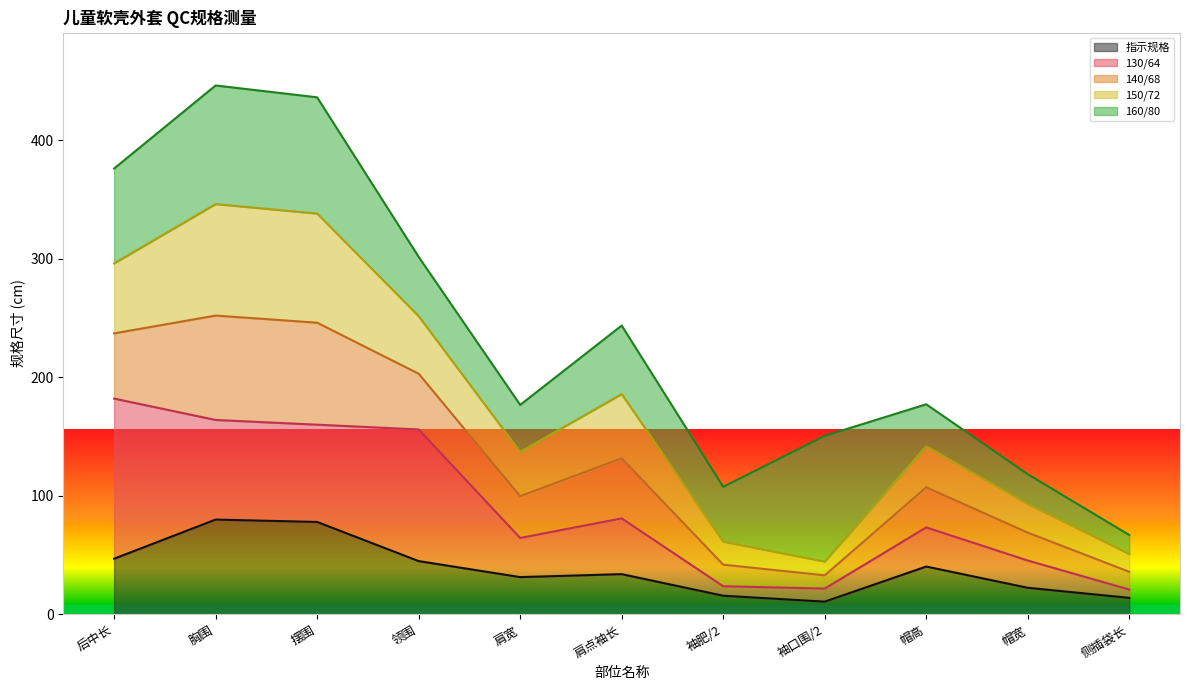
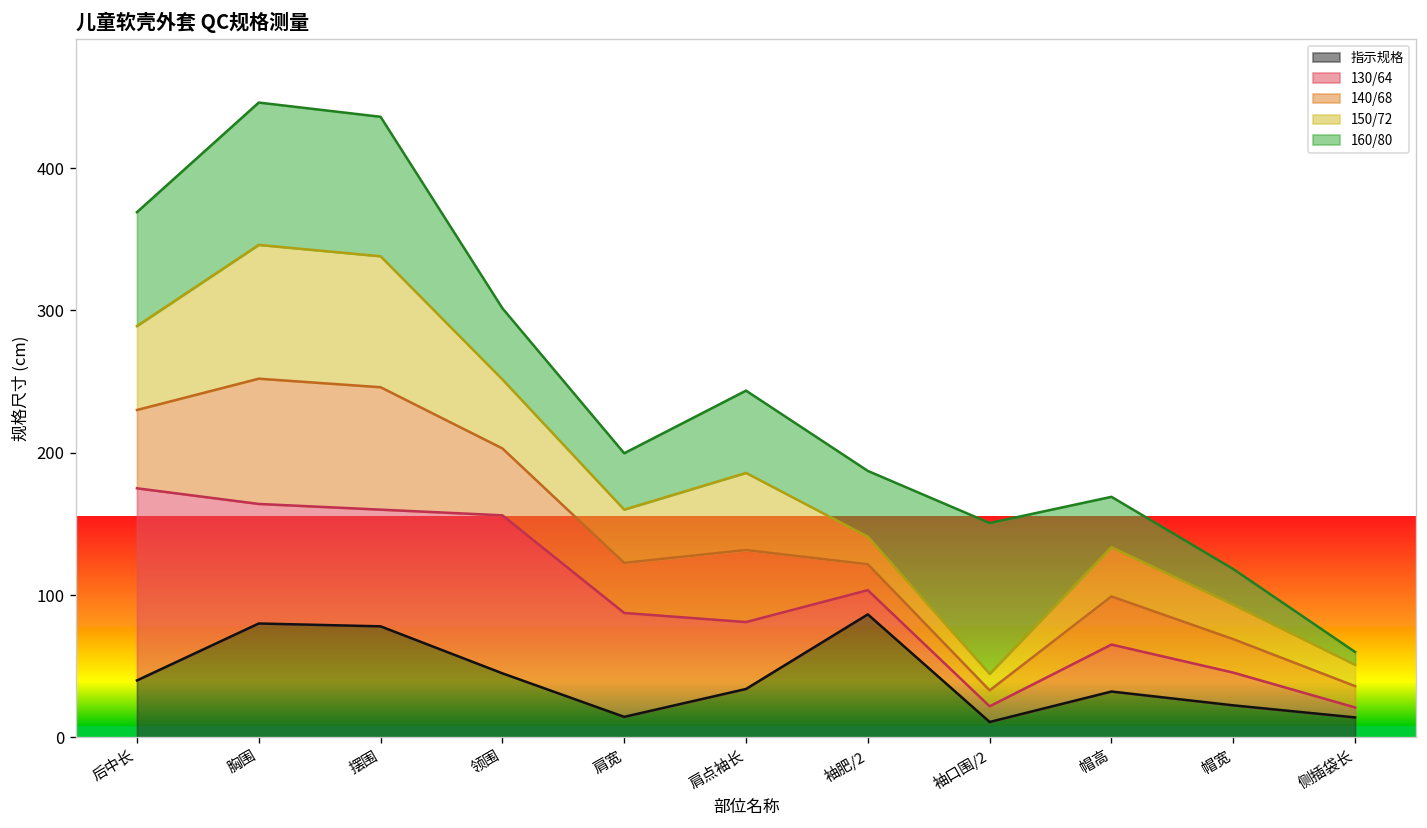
  {
    "指示规格": {
-     "后中长": 47,
+     "后中长": 40,
      "胸围": 80,
      "摆围": 78,
      "领围": 45,
-     "肩宽": 32,
+     "肩宽": 14,
      "肩点袖长": 34,
-     "袖肥/2": 16,
+     "袖肥/2": 86,
      "袖口围/2": 11,
-     "帽高": 40,
+     "帽高": 32,
      "帽宽": 23,
      "侧插袋长": 14
    },
    "130/64": {
      "后中长": 135,
      "胸围": 84,
      "摆围": 82,
      "领围": 111,
-     "肩宽": 33,
+     "肩宽": 73,
      "肩点袖长": 47,
-     "袖肥/2": 8,
+     "袖肥/2": 17,
      "袖口围/2": 11,
      "帽高": 33,
      "帽宽": 23,
      "侧插袋长": 7
    },
    "160/80": {
      "后中长": 80,
      "胸围": 100,
      "摆围": 98,
      "领围": 50,
      "肩宽": 40,
      "肩点袖长": 58,
      "袖肥/2": 46,
      "袖口围/2": 106,
      "帽高": 35,
      "帽宽": 25,
-     "侧插袋长": 16
+     "侧插袋长": 9
    }
  }
